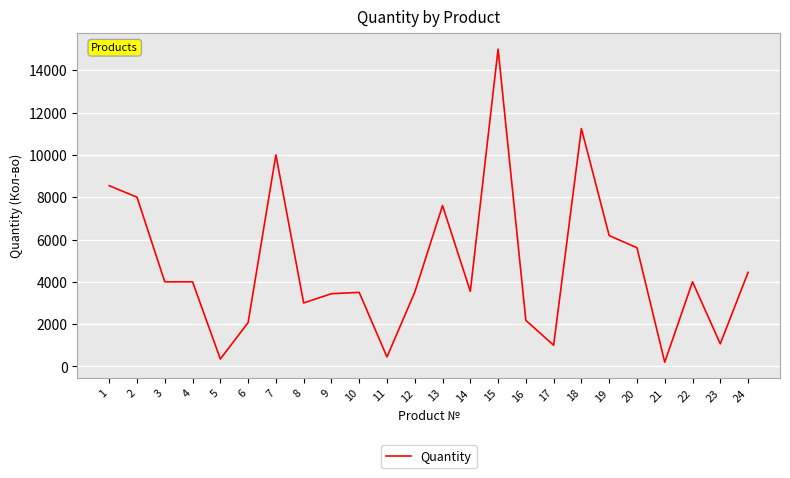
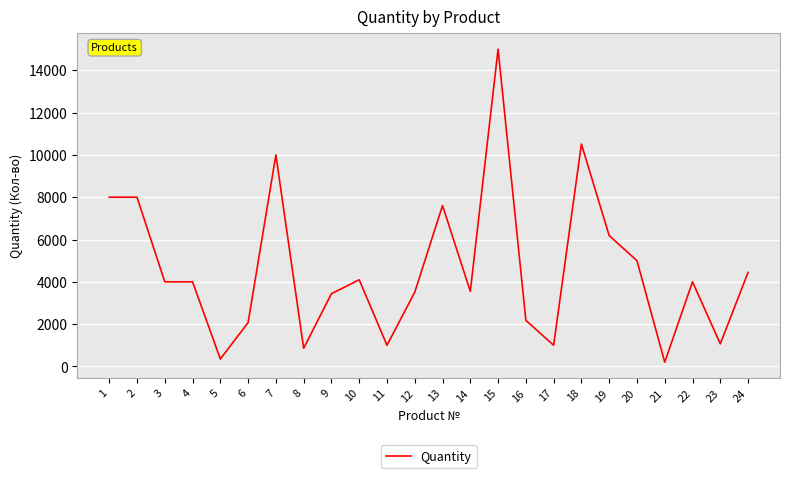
  {
-   "1": 8500,
+   "1": 8000,
    "2": 8000,
    "3": 4000,
    "4": 4000,
    "5": 400,
    "6": 2100,
    "7": 10000,
-   "8": 3000,
+   "8": 900,
    "9": 3400,
-   "10": 3500,
-   "11": 400,
+   "10": 4100,
+   "11": 1000,
    "12": 3500,
    "13": 7600,
    "14": 3500,
    "15": 15000,
    "16": 2200,
    "17": 1000,
-   "18": 11200,
+   "18": 10500,
    "19": 6200,
-   "20": 5600,
+   "20": 5000,
    "21": 200,
    "22": 4000,
    "23": 1100,
    "24": 4400
  }
